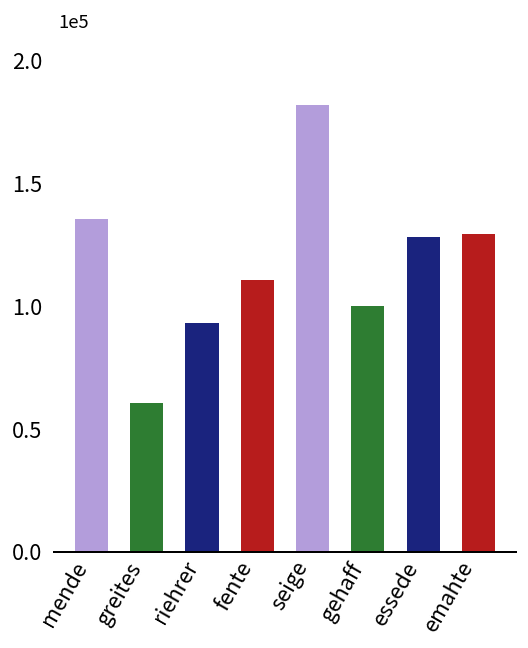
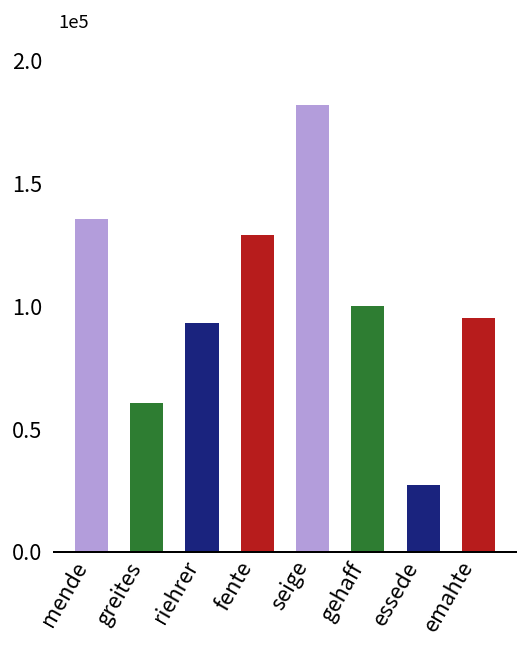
  {
    "mende": 1.35,
    "greites": 0.61,
    "riehrer": 0.93,
-   "fente": 1.10,
+   "fente": 1.29,
    "seige": 1.82,
    "gehaff": 1.00,
-   "essede": 1.28,
-   "emahte": 1.29
+   "essede": 0.27,
+   "emahte": 0.95
  }
